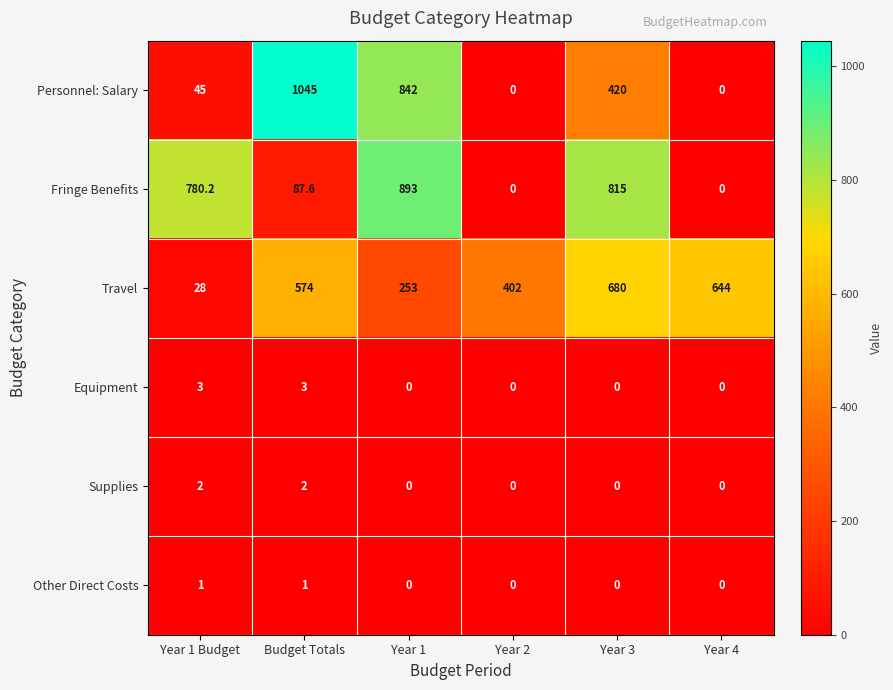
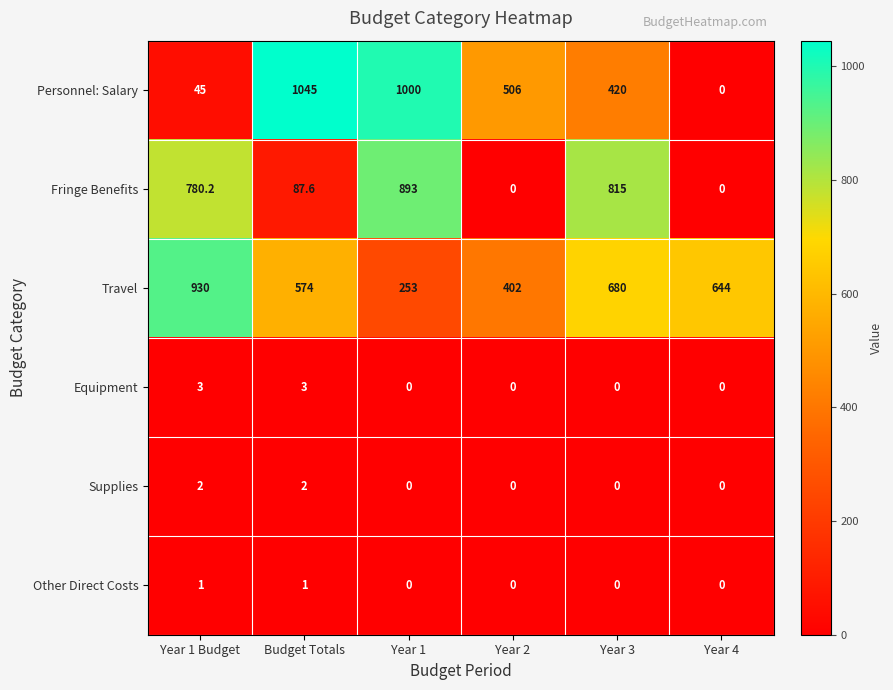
  {
    "Personnel: Salary": {
      "Year 1 Budget": 45,
      "Budget Totals": 1045,
-     "Year 1": 842,
-     "Year 2": 0,
+     "Year 1": 1000,
+     "Year 2": 506,
      "Year 3": 420,
      "Year 4": 0
    },
    "Fringe Benefits": {
      "Year 1 Budget": 780.2,
      "Budget Totals": 87.6,
      "Year 1": 893,
      "Year 2": 0,
      "Year 3": 815,
      "Year 4": 0
    },
    "Travel": {
-     "Year 1 Budget": 28,
+     "Year 1 Budget": 930,
      "Budget Totals": 574,
      "Year 1": 253,
      "Year 2": 402,
      "Year 3": 680,
      "Year 4": 644
    },
    "Equipment": {
      "Year 1 Budget": 3,
      "Budget Totals": 3,
      "Year 1": 0,
      "Year 2": 0,
      "Year 3": 0,
      "Year 4": 0
    },
    "Supplies": {
      "Year 1 Budget": 2,
      "Budget Totals": 2,
      "Year 1": 0,
      "Year 2": 0,
      "Year 3": 0,
      "Year 4": 0
    },
    "Other Direct Costs": {
      "Year 1 Budget": 1,
      "Budget Totals": 1,
      "Year 1": 0,
      "Year 2": 0,
      "Year 3": 0,
      "Year 4": 0
    }
  }
